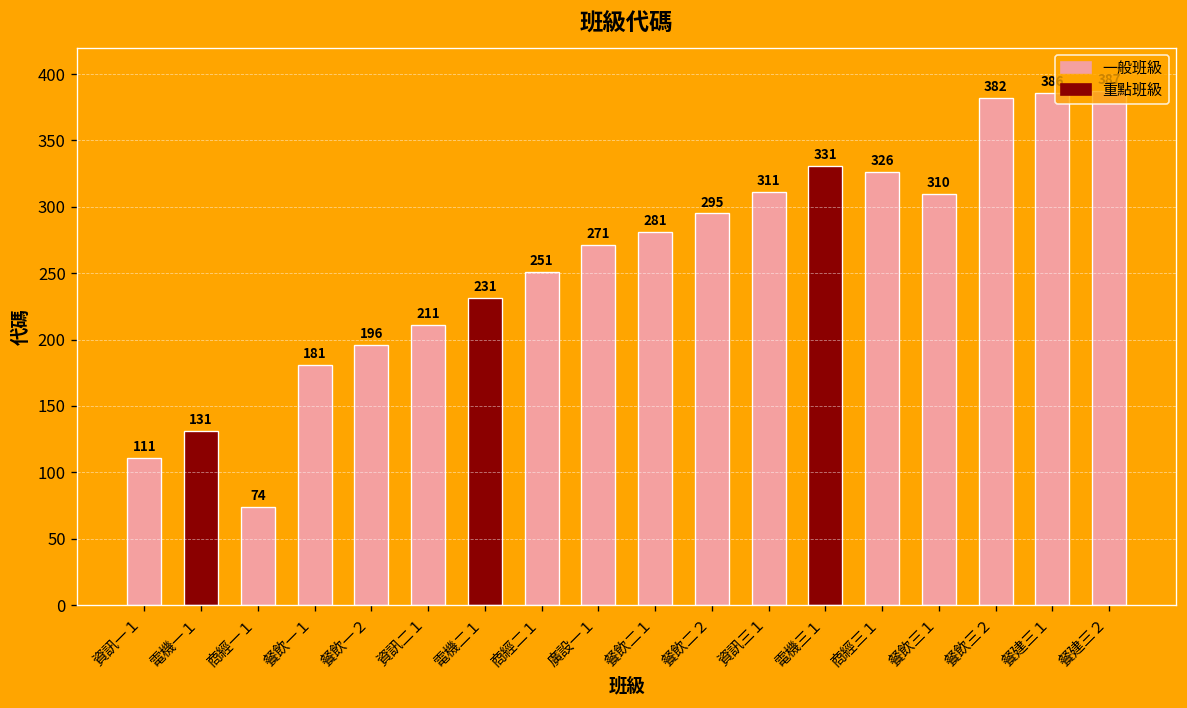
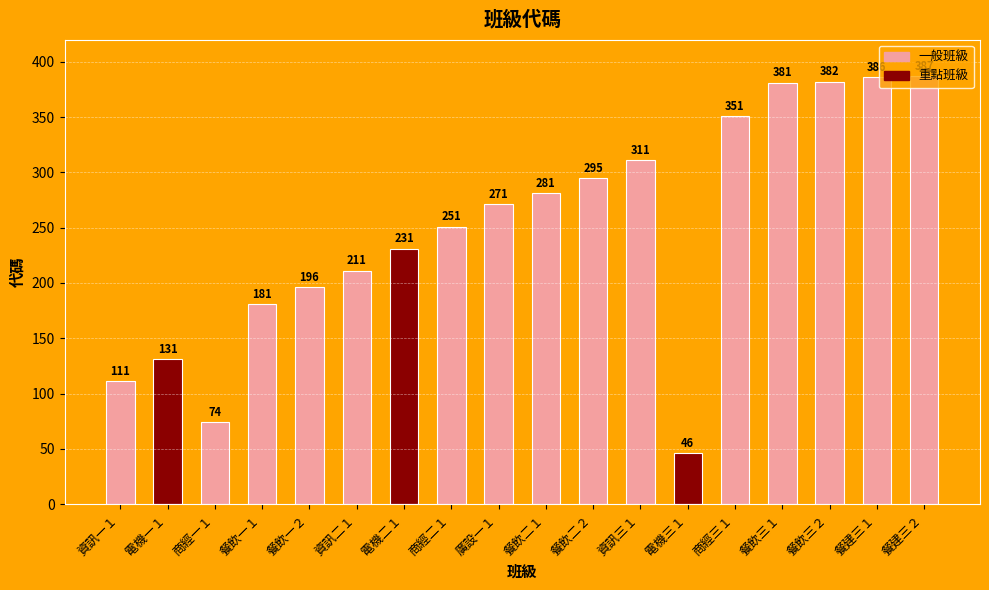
  {
    "資訊一１": 111,
    "電機一１": 131,
    "商經一１": 74,
    "餐飲一１": 181,
    "餐飲一２": 196,
    "資訊二１": 211,
    "電機二１": 231,
    "商經二１": 251,
    "廣設一１": 271,
    "餐飲二１": 281,
    "餐飲二２": 295,
    "資訊三１": 311,
-   "電機三１": 331,
-   "商經三１": 326,
-   "餐飲三１": 310,
+   "電機三１": 46,
+   "商經三１": 351,
+   "餐飲三１": 381,
    "餐飲三２": 382
  }
